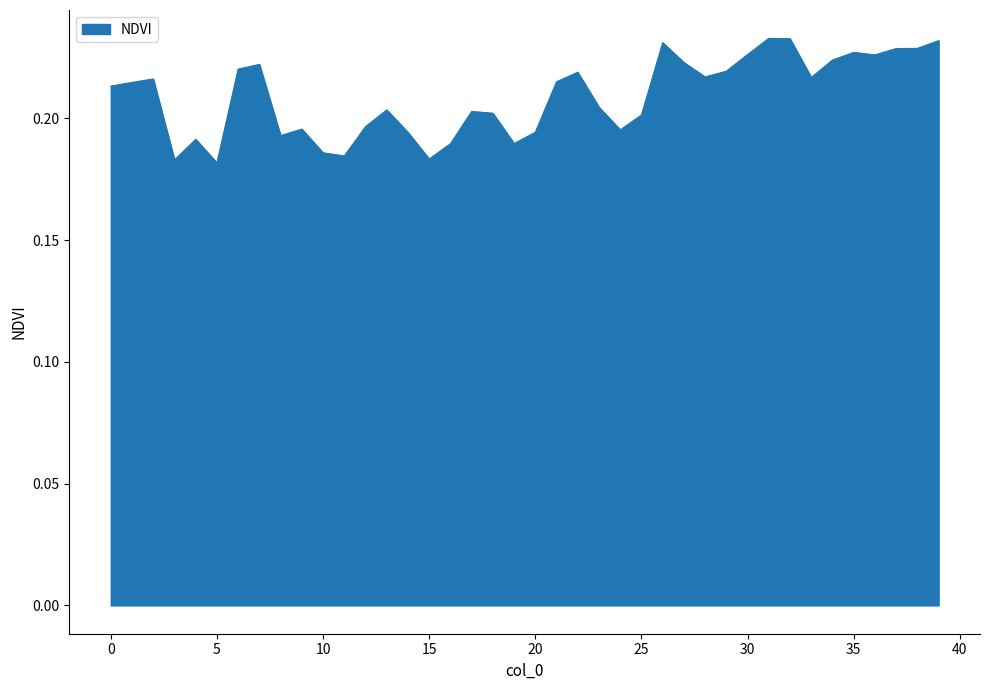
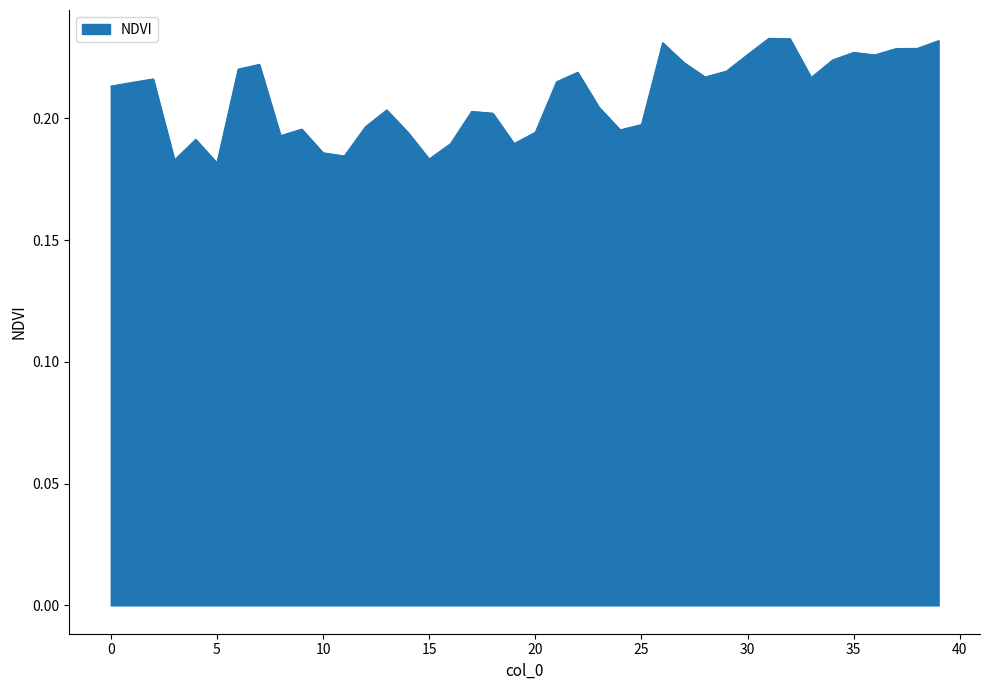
  {
    "0": 0.213,
    "5": 0.182,
    "10": 0.186,
    "15": 0.183,
    "20": 0.194,
-   "25": 0.201,
+   "25": 0.197,
    "30": 0.226,
    "35": 0.227
  }
